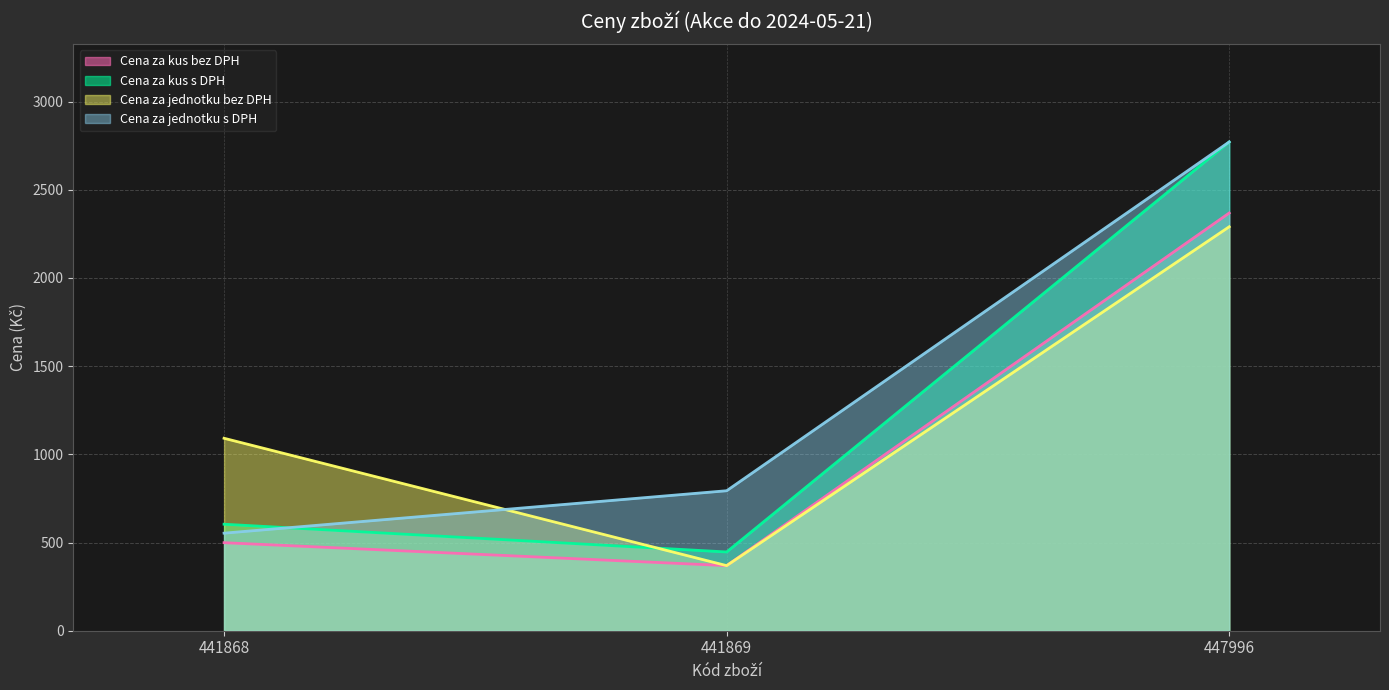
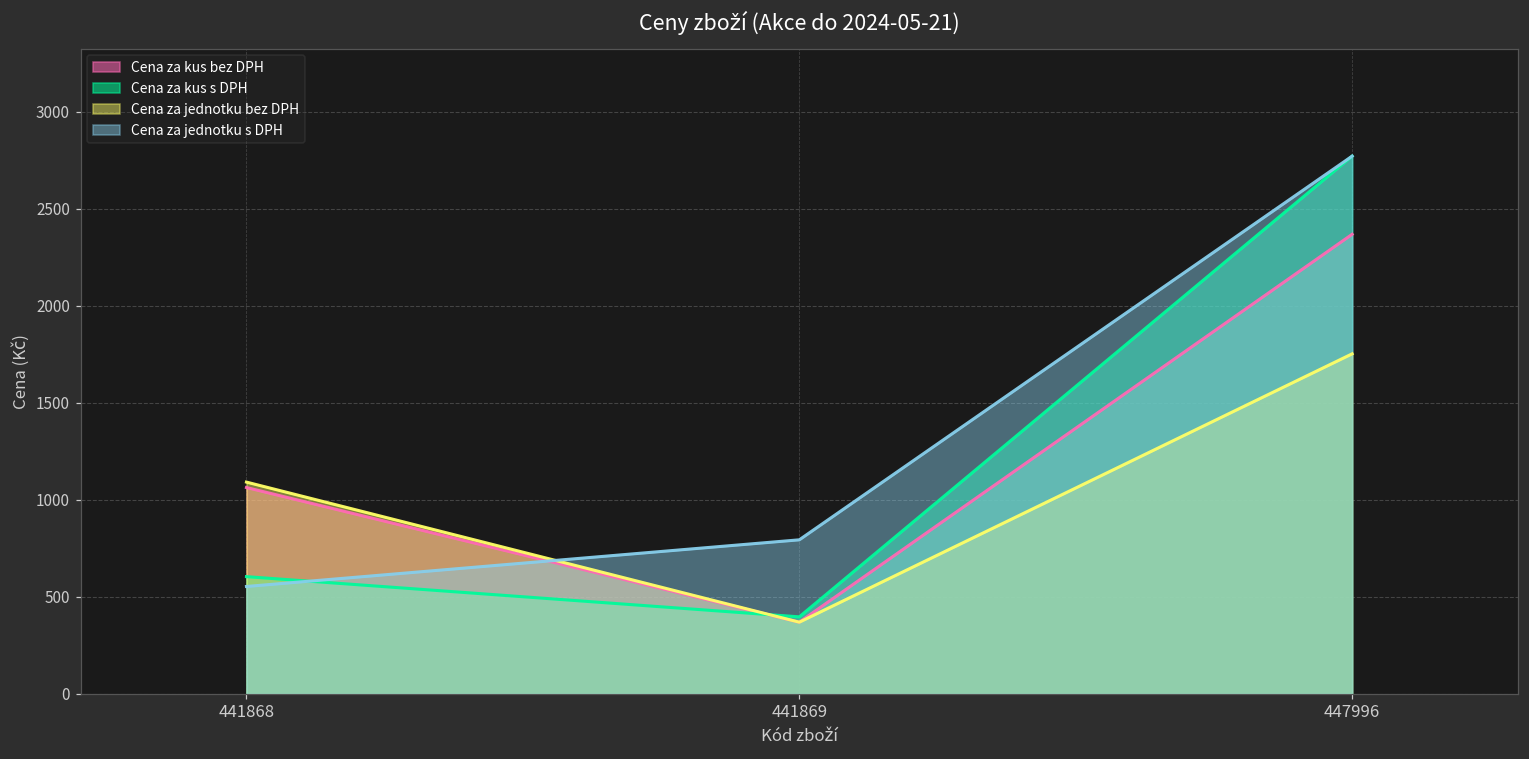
  {
    "Cena za kus bez DPH": {
-     "441868": 500,
+     "441868": 1060,
      "447996": 2370
    },
    "Cena za kus s DPH": {
      "441868": 600,
-     "441869": 450
+     "441869": 400
    },
    "Cena za jednotku bez DPH": {
      "441868": 1090,
-     "447996": 2290
+     "447996": 1750
    },
    "Cena za jednotku s DPH": {
      "441868": 550,
      "441869": 790
    }
  }
